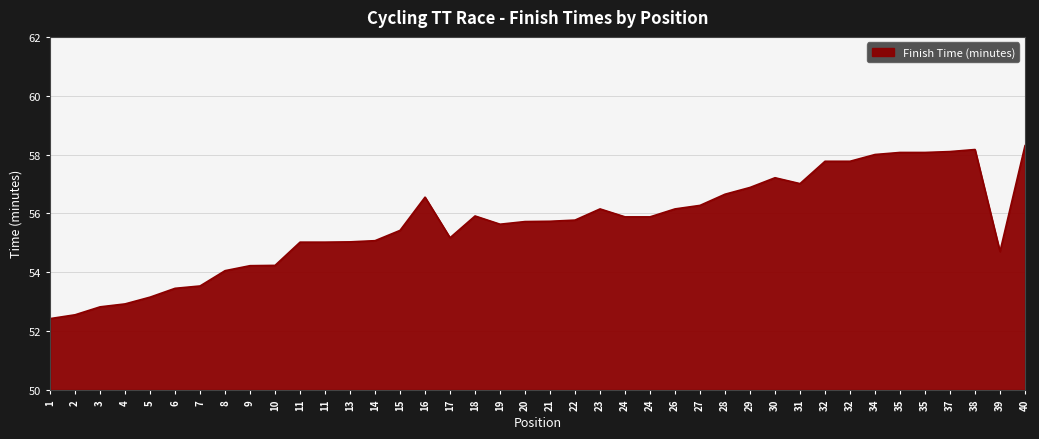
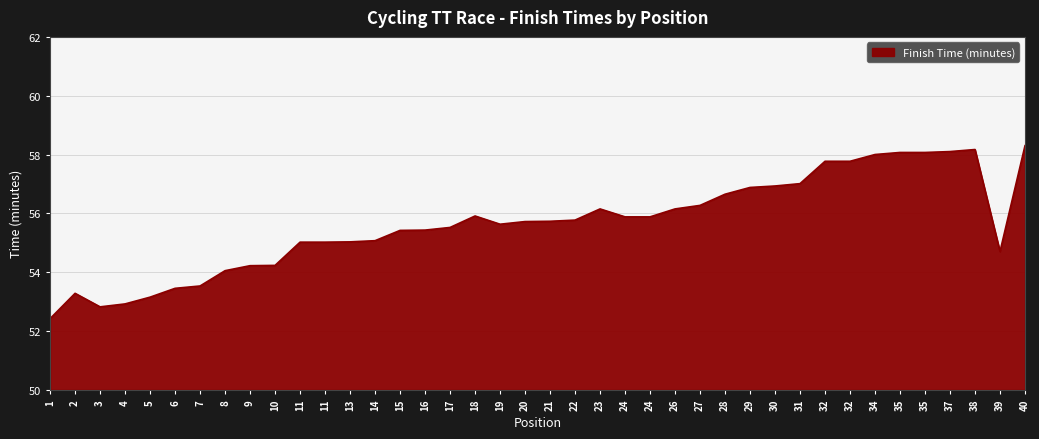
  {
    "1": 52.4,
-   "2": 52.6,
+   "2": 53.3,
    "3": 52.8,
    "4": 52.9,
    "5": 53.2,
    "6": 53.5,
    "7": 53.5,
    "8": 54.1,
    "9": 54.2,
    "10": 54.2,
    "13": 55.0,
    "14": 55.1,
    "15": 55.4,
-   "16": 56.6,
-   "17": 55.2,
+   "16": 55.4,
+   "17": 55.5,
    "18": 55.9,
    "19": 55.6,
    "20": 55.7,
    "21": 55.7,
    "22": 55.8,
    "23": 56.2,
    "26": 56.2,
    "27": 56.3,
    "28": 56.7,
    "29": 56.9,
-   "30": 57.2,
+   "30": 56.9,
    "31": 57.0,
    "34": 58.0,
    "37": 58.1,
    "38": 58.2,
    "39": 54.7,
    "40": 58.3
  }
